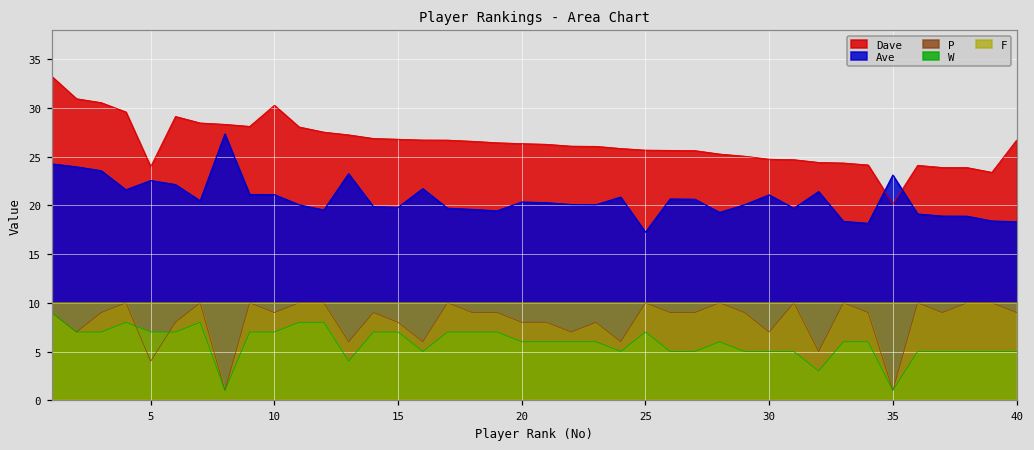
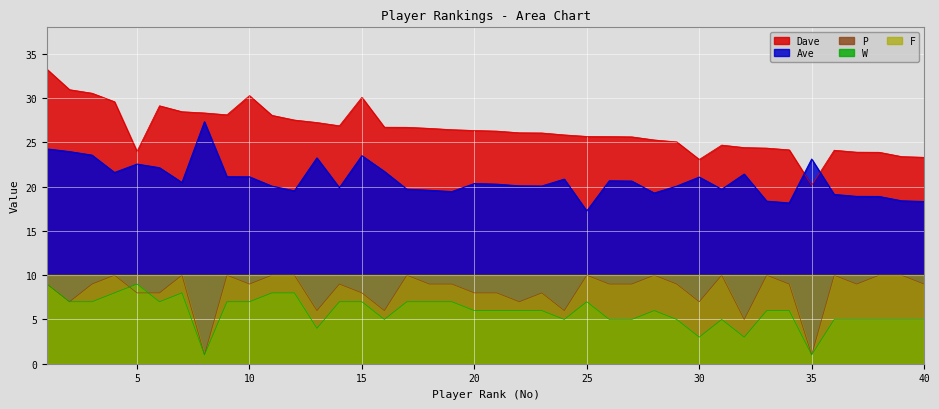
  {
    "Dave": {
      "5": 24,
      "10": 30,
-     "15": 27,
+     "15": 30,
      "20": 26,
      "25": 26,
-     "30": 25,
+     "30": 23,
      "35": 20,
-     "40": 27
+     "40": 23
    },
    "Ave": {
      "5": 23,
      "10": 21,
-     "15": 20,
+     "15": 24,
      "20": 20,
      "25": 17,
      "30": 21,
      "35": 23,
      "40": 18
    },
    "P": {
-     "5": 4,
+     "5": 8,
      "10": 9,
      "15": 8,
      "20": 8,
      "30": 7,
      "40": 9
    },
    "W": {
-     "5": 7,
+     "5": 9,
      "10": 7,
      "15": 7,
      "20": 6,
      "25": 7,
-     "30": 5,
+     "30": 3,
      "40": 5
    },
    "F": {
      "5": 10,
      "10": 10,
      "15": 10,
      "20": 10,
      "30": 10,
      "35": 10,
      "40": 10
    }
  }
